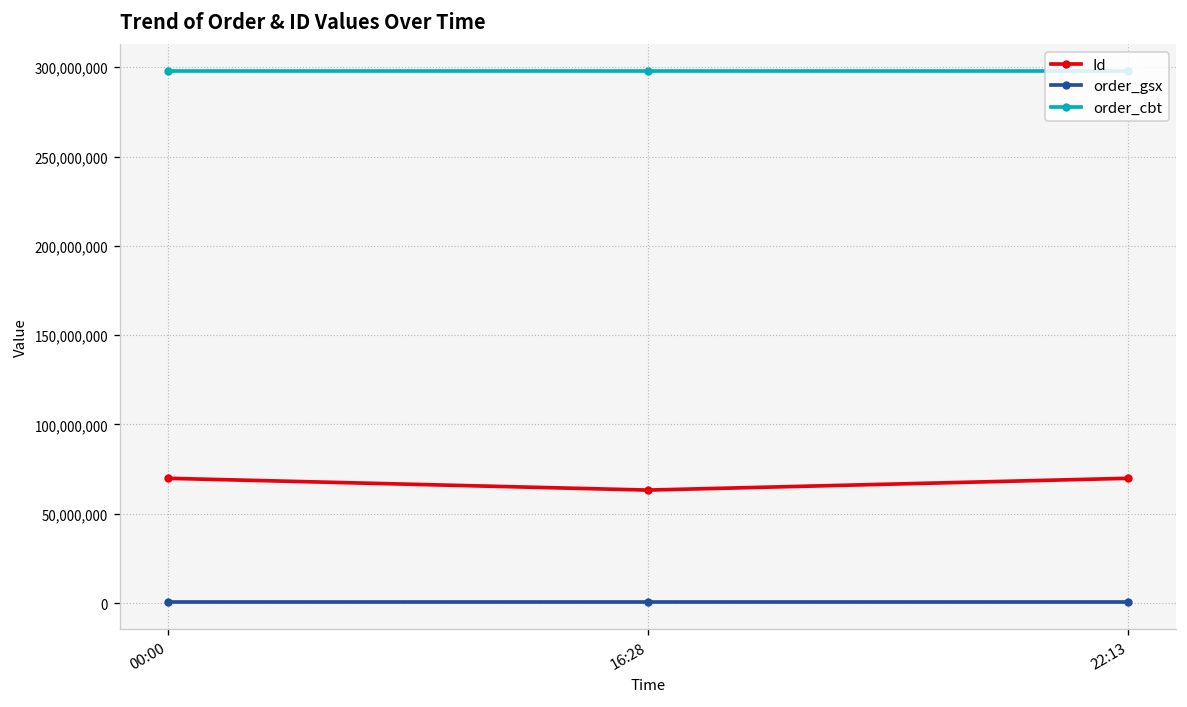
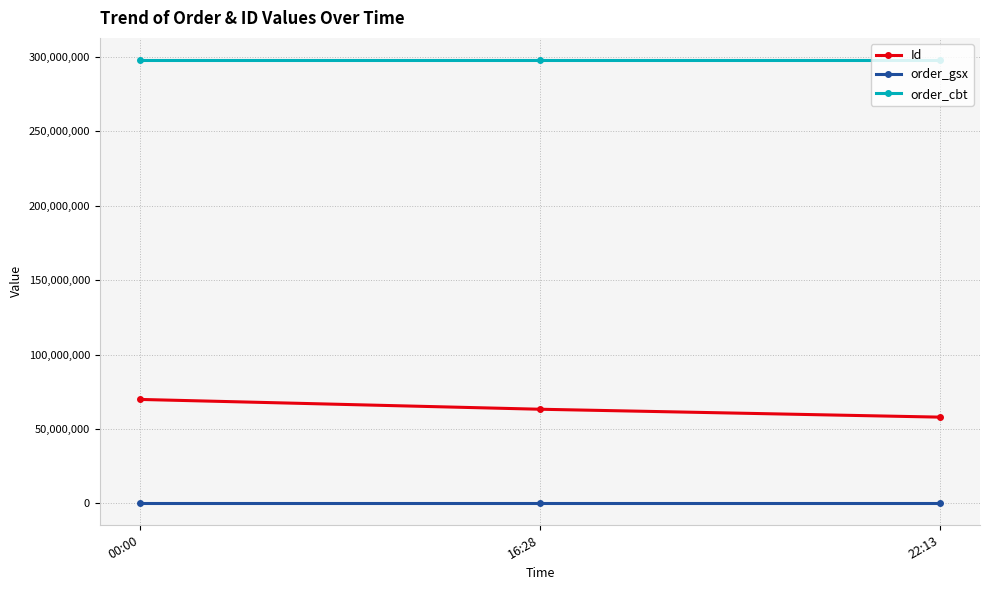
  {
    "Id": {
      "00:00": "70,000,000",
      "16:28": "63,000,000",
-     "22:13": "70,000,000"
+     "22:13": "58,000,000"
    },
    "order_gsx": {
      "00:00": "1,000,000",
      "16:28": "1,000,000",
      "22:13": "1,000,000"
    },
    "order_cbt": {
      "00:00": "298,000,000",
      "16:28": "298,000,000"
    }
  }
